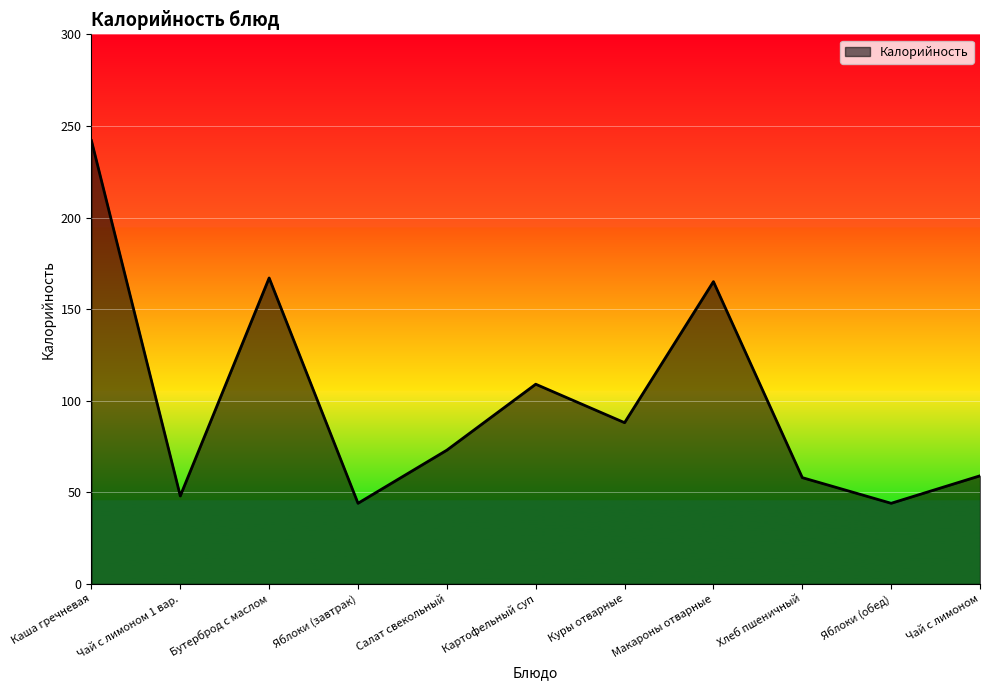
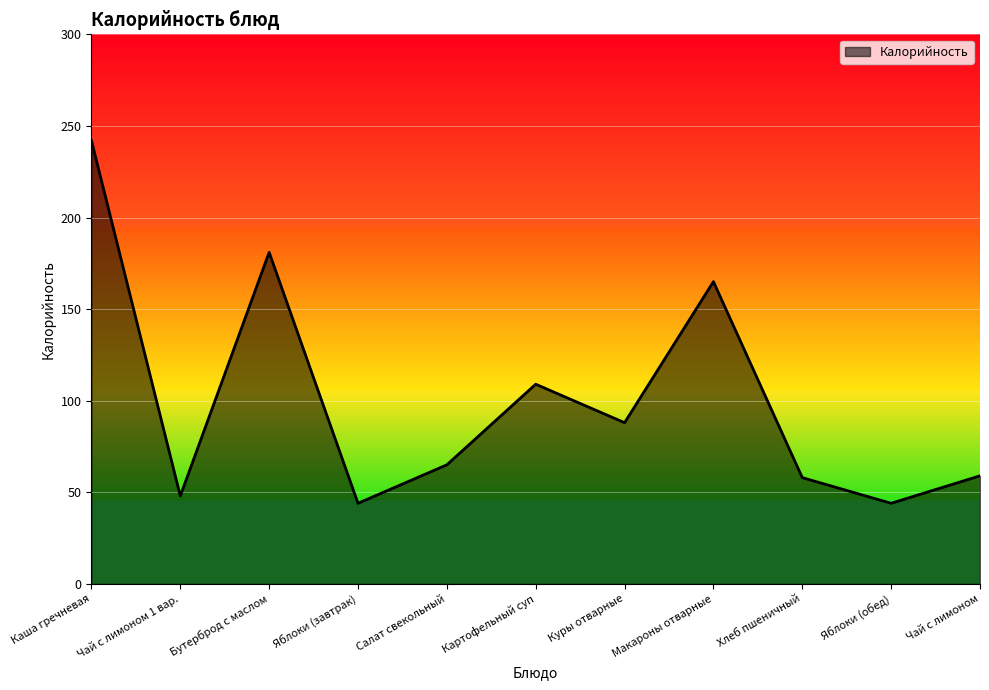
  {
    "Каша гречневая": 242,
    "Чай с лимоном 1 вар.": 48,
-   "Бутерброд с маслом": 167,
+   "Бутерброд с маслом": 181,
    "Яблоки (завтрак)": 44,
-   "Салат свекольный": 73,
+   "Салат свекольный": 65,
    "Картофельный суп": 109,
    "Куры отварные": 88,
    "Макароны отварные": 165,
    "Хлеб пшеничный": 58,
    "Яблоки (обед)": 44,
    "Чай с лимоном": 59
  }
